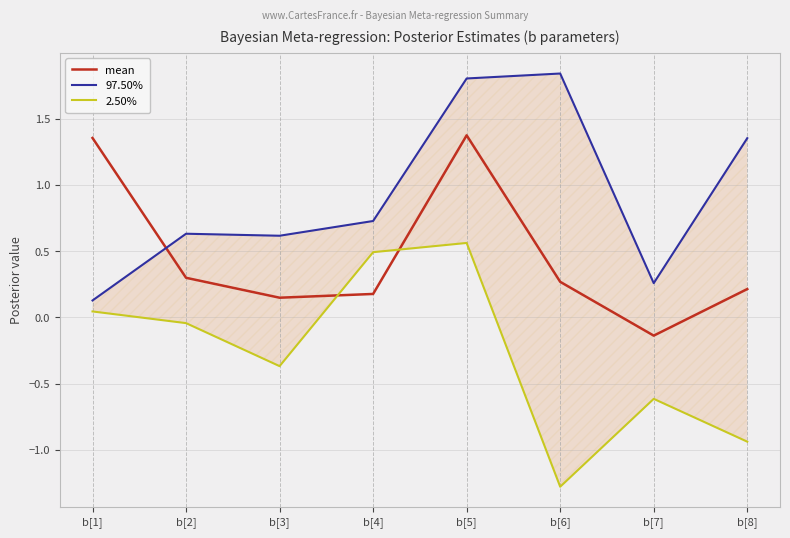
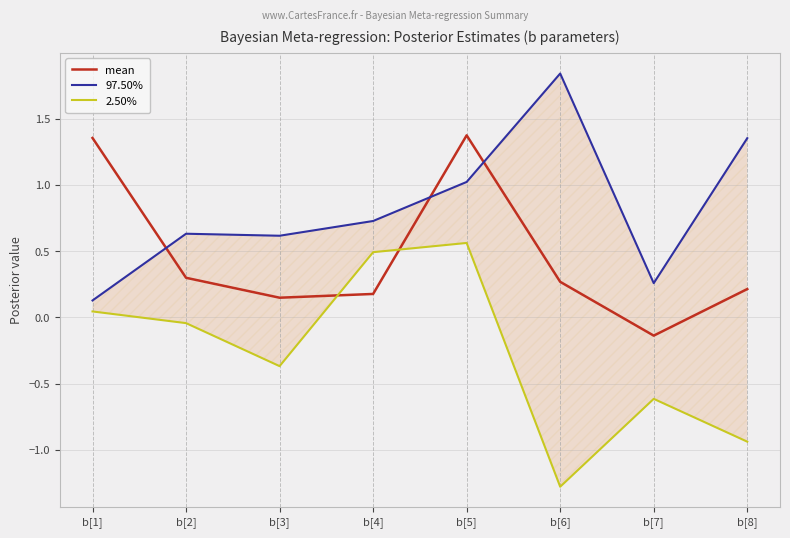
  {
    "mean": {
      "b[1]": 1.36,
      "b[2]": 0.30,
      "b[3]": 0.15,
      "b[4]": 0.18,
      "b[5]": 1.38,
      "b[6]": 0.27,
      "b[7]": -0.14,
      "b[8]": 0.21
    },
    "97.50%": {
      "b[1]": 0.13,
      "b[2]": 0.63,
      "b[3]": 0.62,
      "b[4]": 0.73,
-     "b[5]": 1.80,
+     "b[5]": 1.02,
      "b[6]": 1.84,
      "b[7]": 0.26,
      "b[8]": 1.35
    },
    "2.50%": {
      "b[1]": 0.05,
      "b[2]": -0.04,
      "b[3]": -0.37,
      "b[4]": 0.49,
      "b[5]": 0.56,
      "b[6]": -1.28,
      "b[7]": -0.61,
      "b[8]": -0.94
    }
  }
